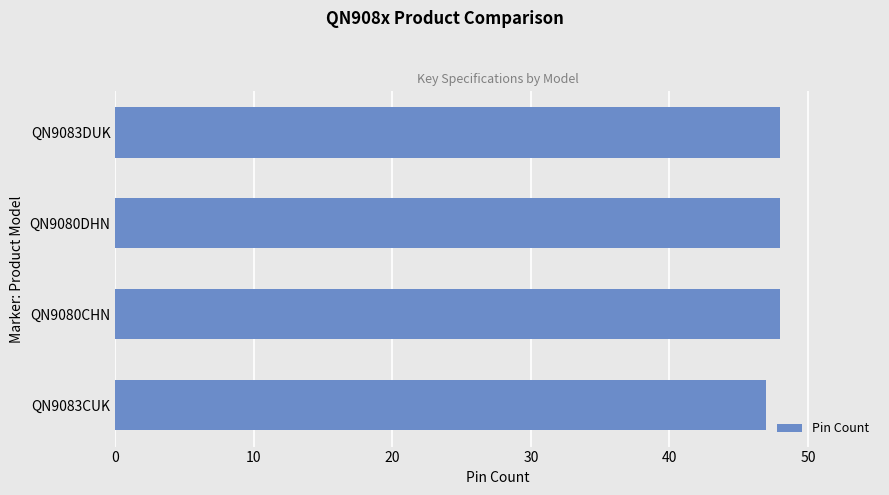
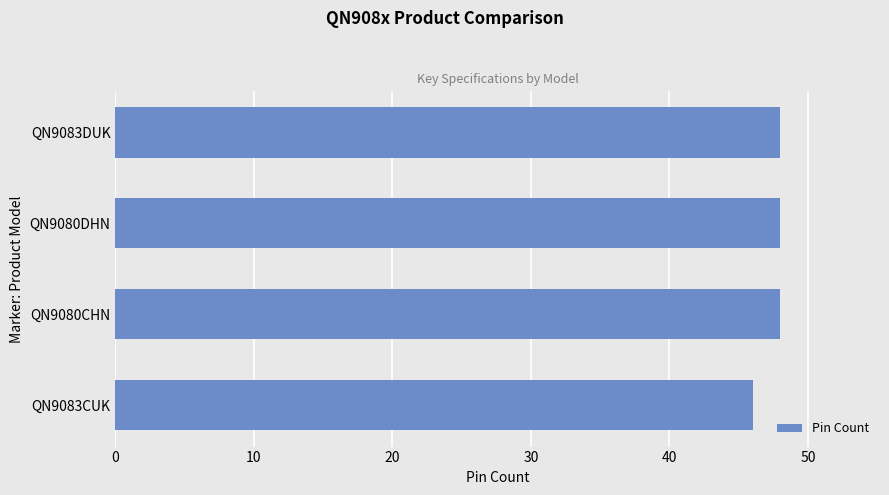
  {
    "QN9083DUK": 48,
    "QN9080DHN": 48,
    "QN9080CHN": 48,
-   "QN9083CUK": 47
+   "QN9083CUK": 46
  }
